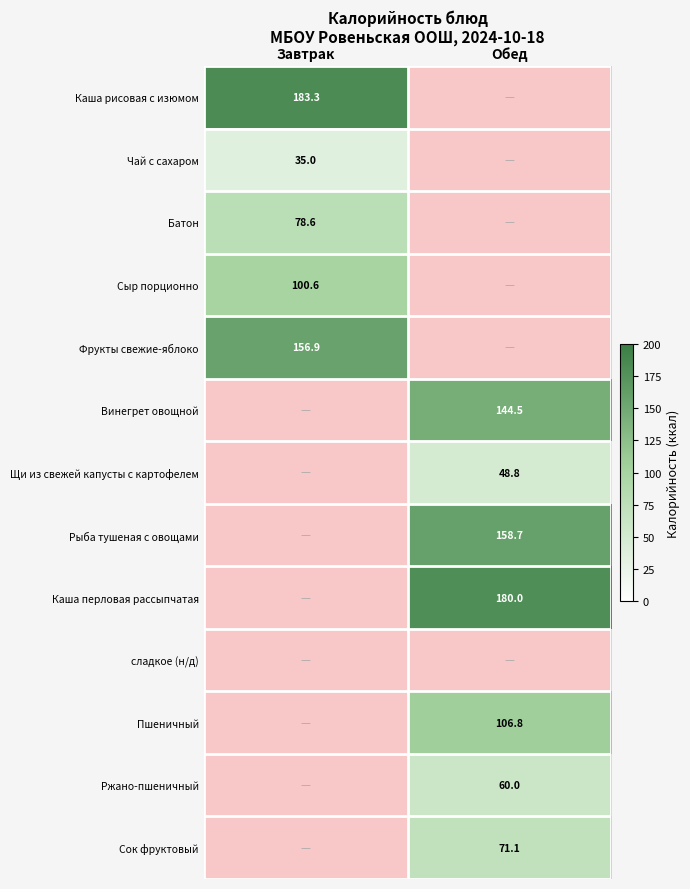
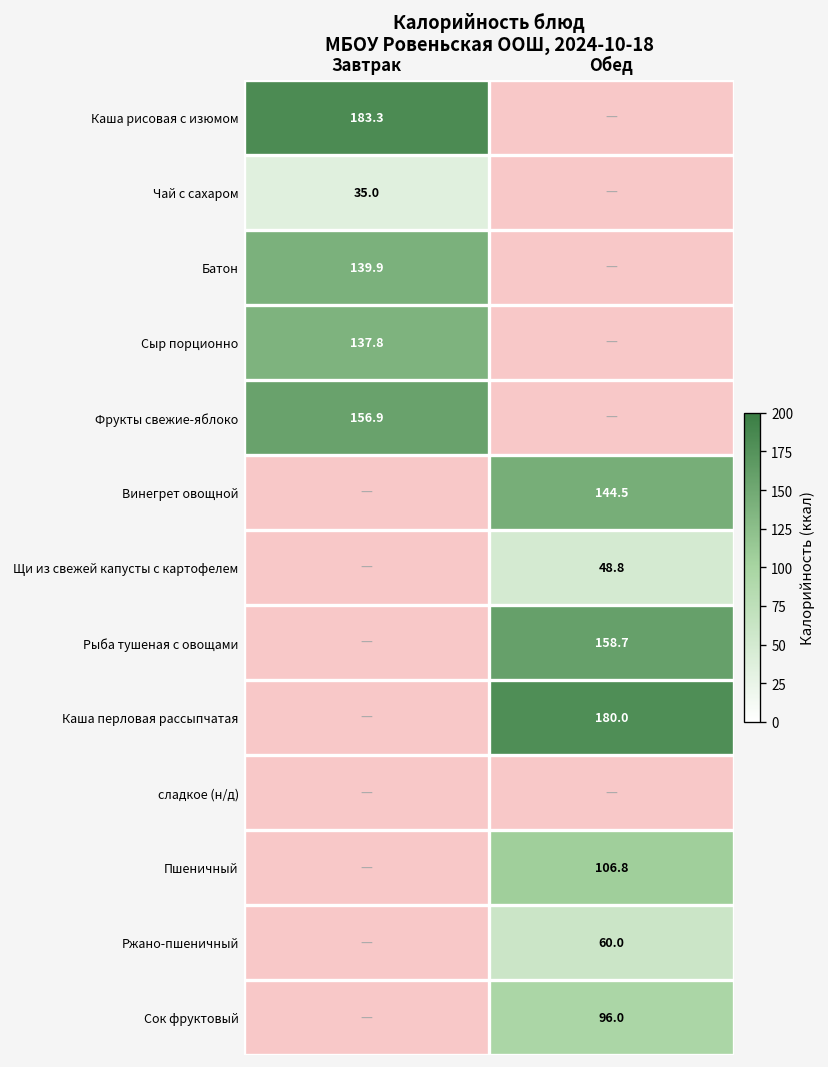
  {
    "Каша рисовая с изюмом": {
      "Завтрак": 183.3
    },
    "Чай с сахаром": {
      "Завтрак": 35.0
    },
    "Батон": {
-     "Завтрак": 78.6
+     "Завтрак": 139.9
    },
    "Сыр порционно": {
-     "Завтрак": 100.6
+     "Завтрак": 137.8
    },
    "Фрукты свежие-яблоко": {
      "Завтрак": 156.9
    },
    "Винегрет овощной": {
      "Обед": 144.5
    },
    "Щи из свежей капусты с картофелем": {
      "Обед": 48.8
    },
    "Рыба тушеная с овощами": {
      "Обед": 158.7
    },
    "Каша перловая рассыпчатая": {
      "Обед": 180.0
    },
    "Пшеничный": {
      "Обед": 106.8
    },
    "Ржано-пшеничный": {
      "Обед": 60.0
    },
    "Сок фруктовый": {
-     "Обед": 71.1
+     "Обед": 96.0
    }
  }
